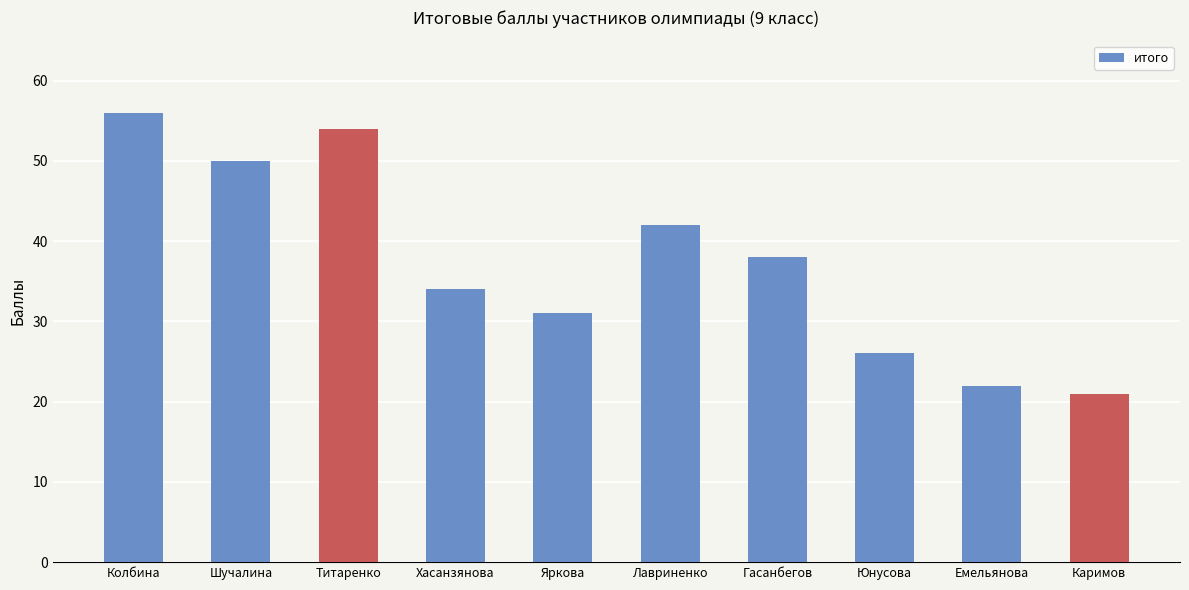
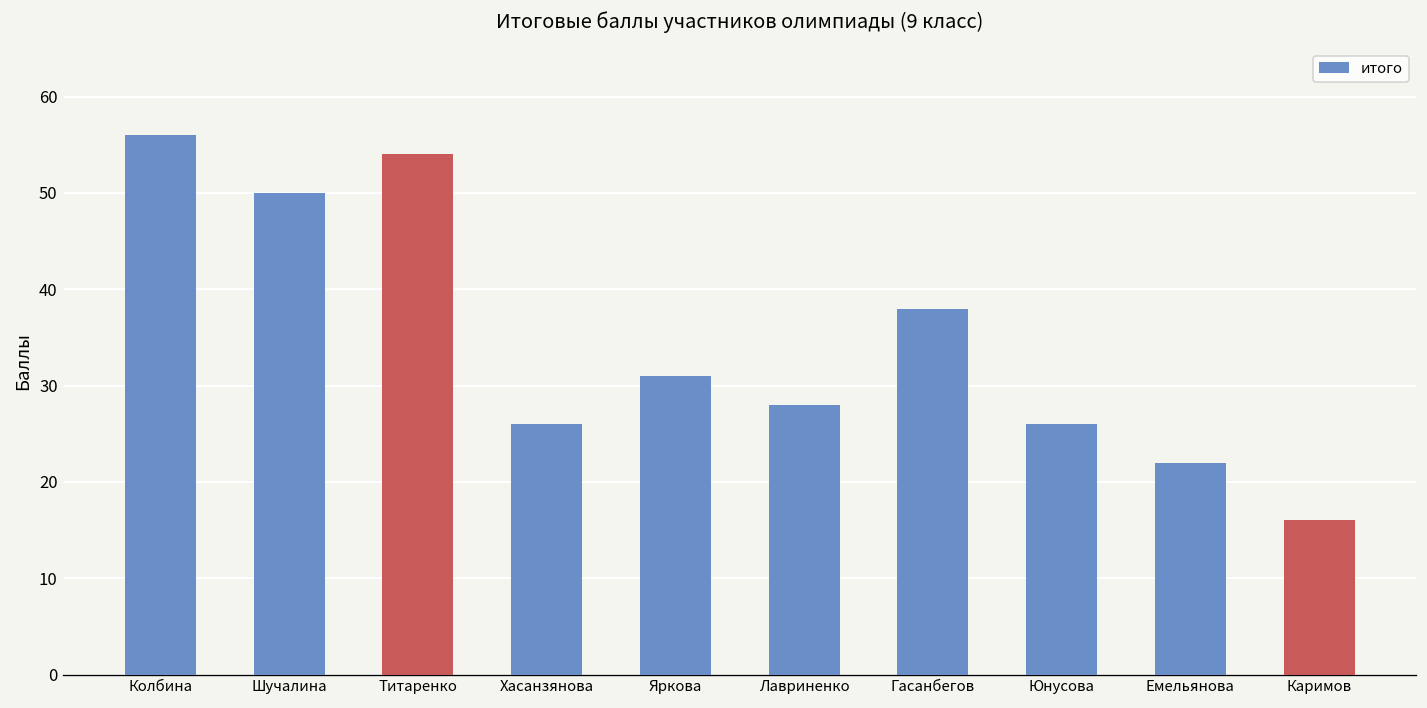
  {
    "Колбина": 56,
    "Шучалина": 50,
    "Титаренко": 54,
-   "Хасанзянова": 34,
+   "Хасанзянова": 26,
    "Яркова": 31,
-   "Лавриненко": 42,
+   "Лавриненко": 28,
    "Гасанбегов": 38,
    "Юнусова": 26,
    "Емельянова": 22,
-   "Каримов": 21
+   "Каримов": 16
  }
